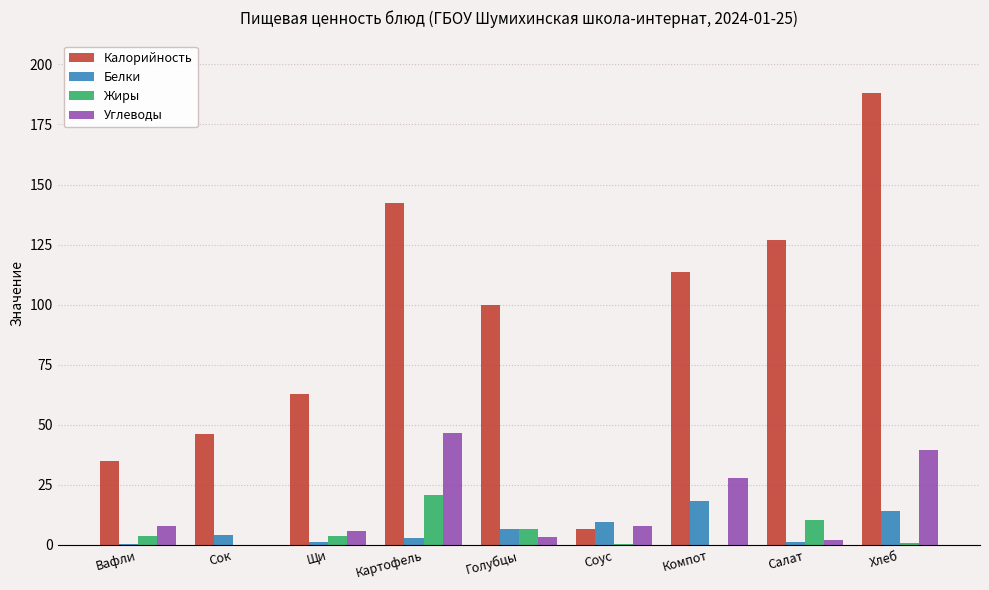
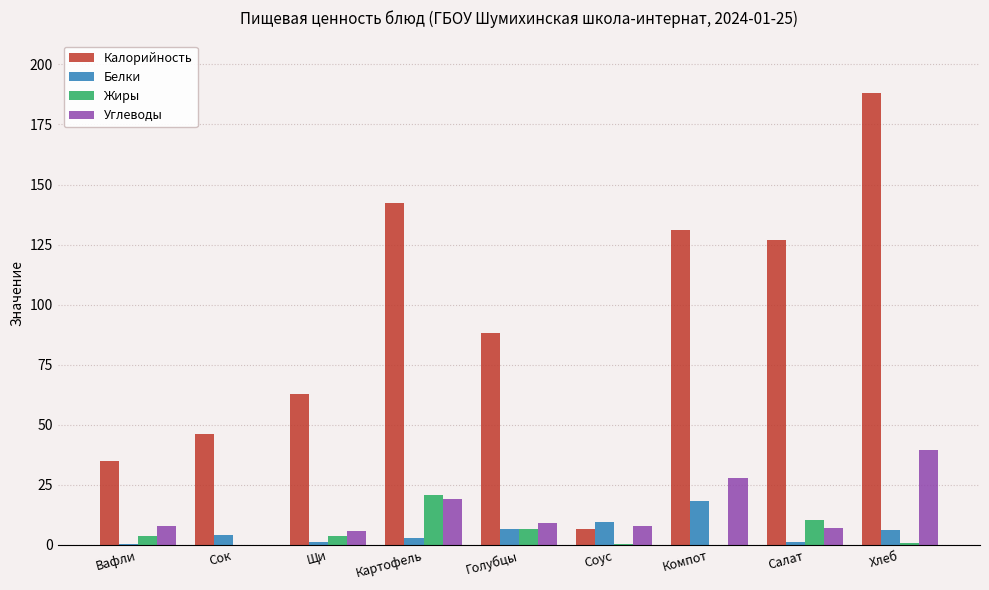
  {
    "Калорийность": {
      "Вафли": 35,
      "Сок": 46,
      "Щи": 63,
      "Картофель": 143,
-     "Голубцы": 100,
+     "Голубцы": 88,
      "Соус": 7,
-     "Компот": 114,
+     "Компот": 131,
      "Салат": 127,
      "Хлеб": 188
    },
    "Белки": {
      "Сок": 4,
      "Щи": 1,
      "Картофель": 3,
      "Голубцы": 7,
      "Соус": 10,
      "Компот": 18,
      "Салат": 1,
-     "Хлеб": 14
+     "Хлеб": 6
    },
    "Жиры": {
      "Вафли": 4,
      "Щи": 4,
      "Картофель": 21,
      "Голубцы": 7,
      "Компот": 0,
      "Салат": 10
    },
    "Углеводы": {
      "Вафли": 8,
      "Щи": 6,
-     "Картофель": 46,
-     "Голубцы": 3,
+     "Картофель": 19,
+     "Голубцы": 9,
      "Соус": 8,
      "Компот": 28,
-     "Салат": 2,
+     "Салат": 7,
      "Хлеб": 39
    }
  }
